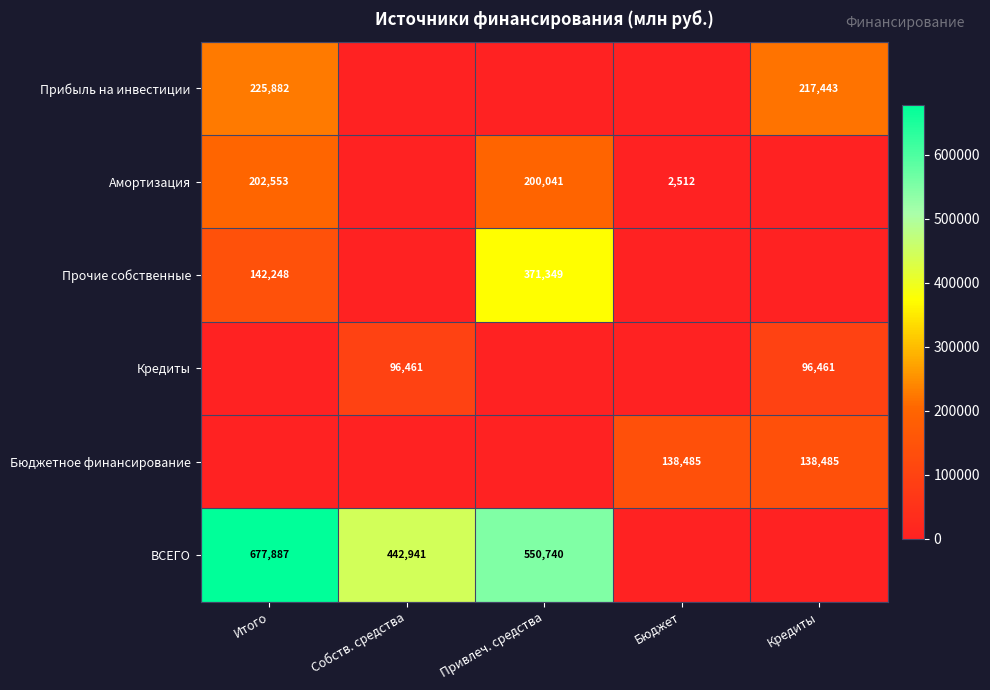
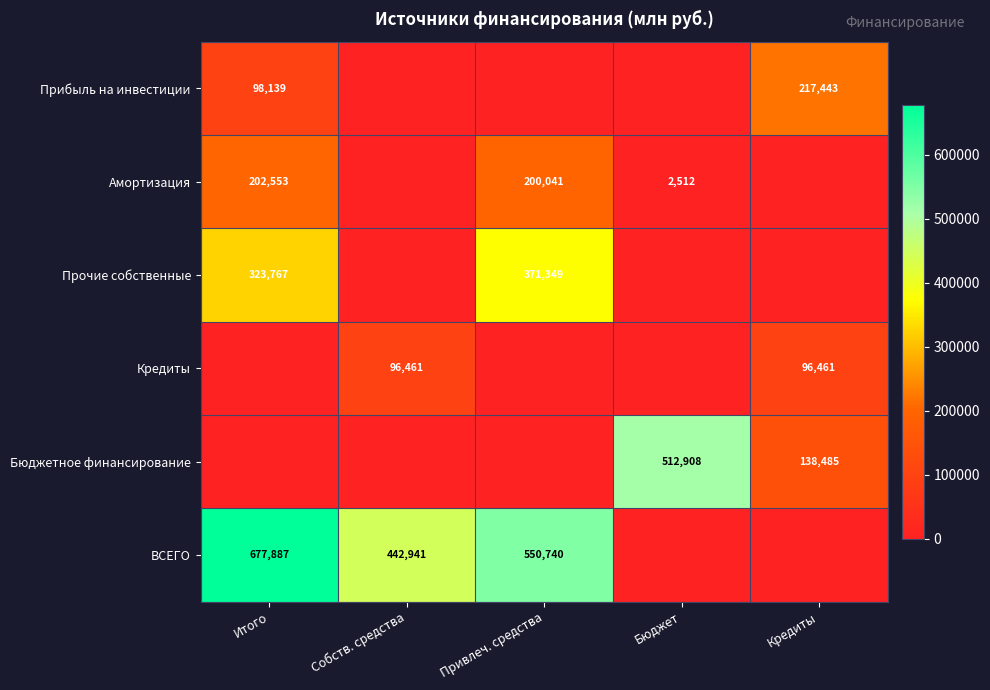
  {
    "Прибыль на инвестиции": {
-     "Итого": "225,882",
+     "Итого": "98,139",
      "Кредиты": "217,443"
    },
    "Амортизация": {
      "Итого": "202,553",
      "Привлеч. средства": "200,041",
      "Бюджет": "2,512"
    },
    "Прочие собственные": {
-     "Итого": "142,248",
+     "Итого": "323,767",
      "Привлеч. средства": "371,349"
    },
    "Кредиты": {
      "Собств. средства": "96,461",
      "Кредиты": "96,461"
    },
    "Бюджетное финансирование": {
-     "Бюджет": "138,485",
+     "Бюджет": "512,908",
      "Кредиты": "138,485"
    },
    "ВСЕГО": {
      "Итого": "677,887",
      "Собств. средства": "442,941",
      "Привлеч. средства": "550,740"
    }
  }
